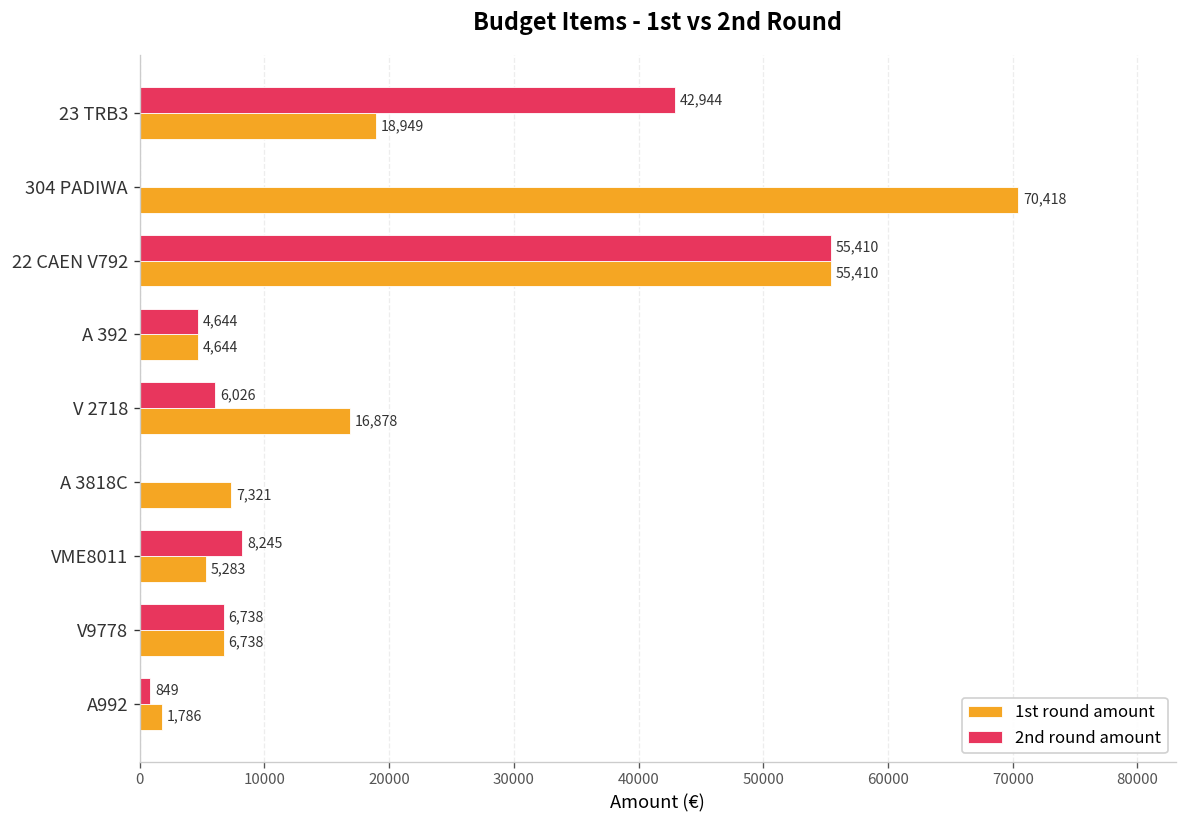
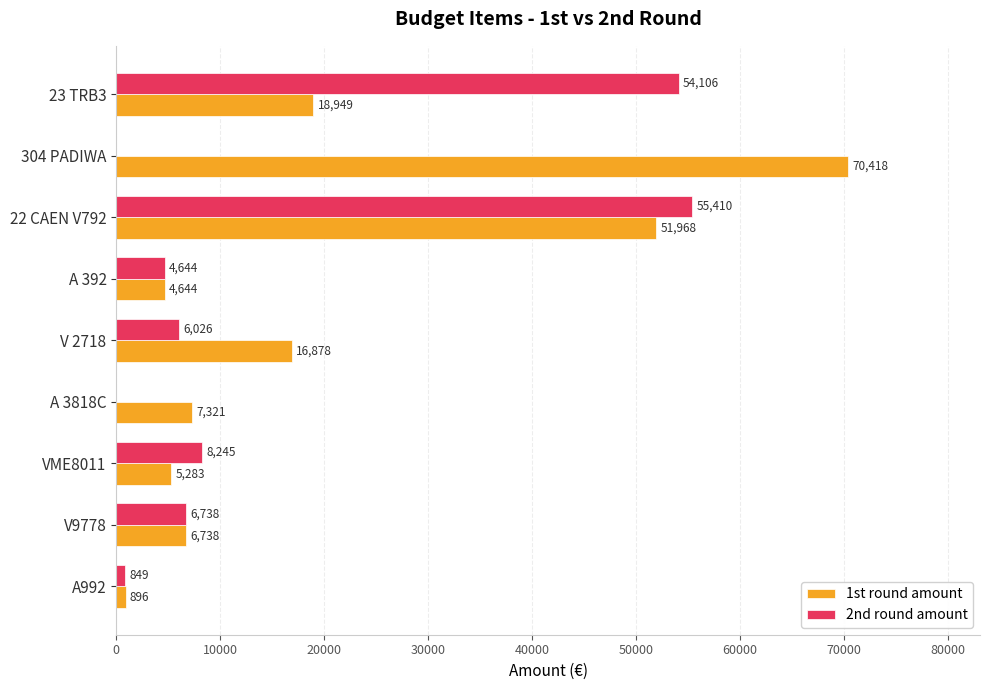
  {
    "1st round amount": {
      "23 TRB3": "18,949",
      "304 PADIWA": "70,418",
-     "22 CAEN V792": "55,410",
+     "22 CAEN V792": "51,968",
      "A 392": "4,644",
      "V 2718": "16,878",
      "A 3818C": "7,321",
      "VME8011": "5,283",
      "V9778": "6,738",
-     "A992": "1,786"
+     "A992": "896"
    },
    "2nd round amount": {
-     "23 TRB3": "42,944",
+     "23 TRB3": "54,106",
      "22 CAEN V792": "55,410",
      "A 392": "4,644",
      "V 2718": "6,026",
      "VME8011": "8,245",
      "V9778": "6,738",
      "A992": "849"
    }
  }
